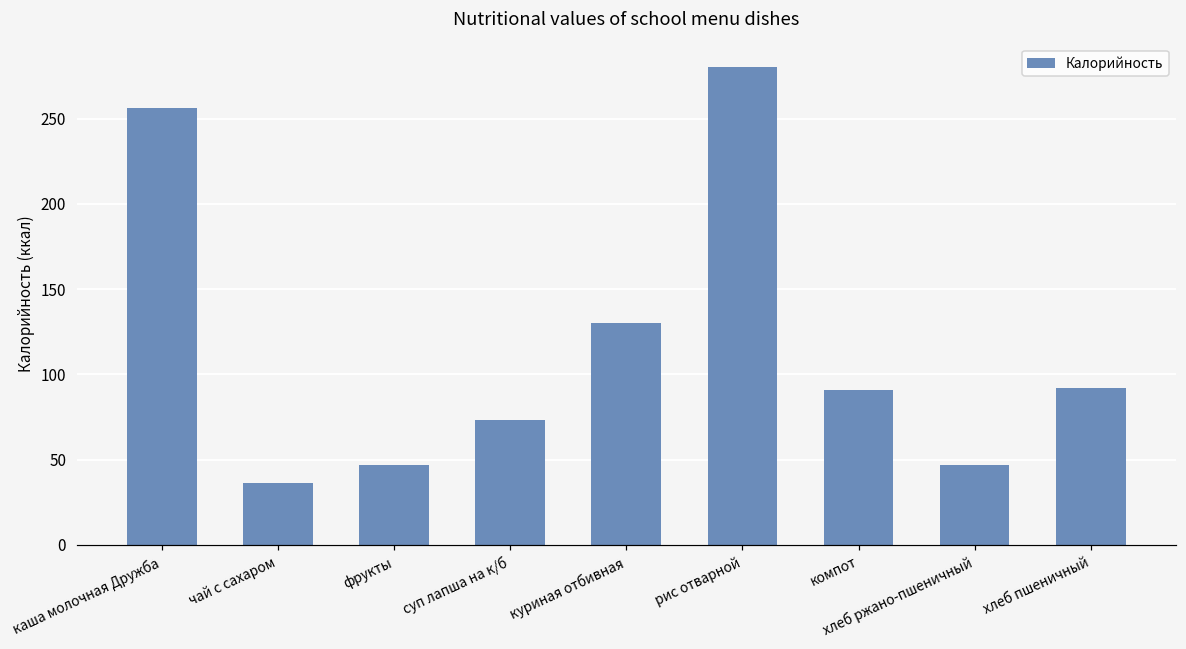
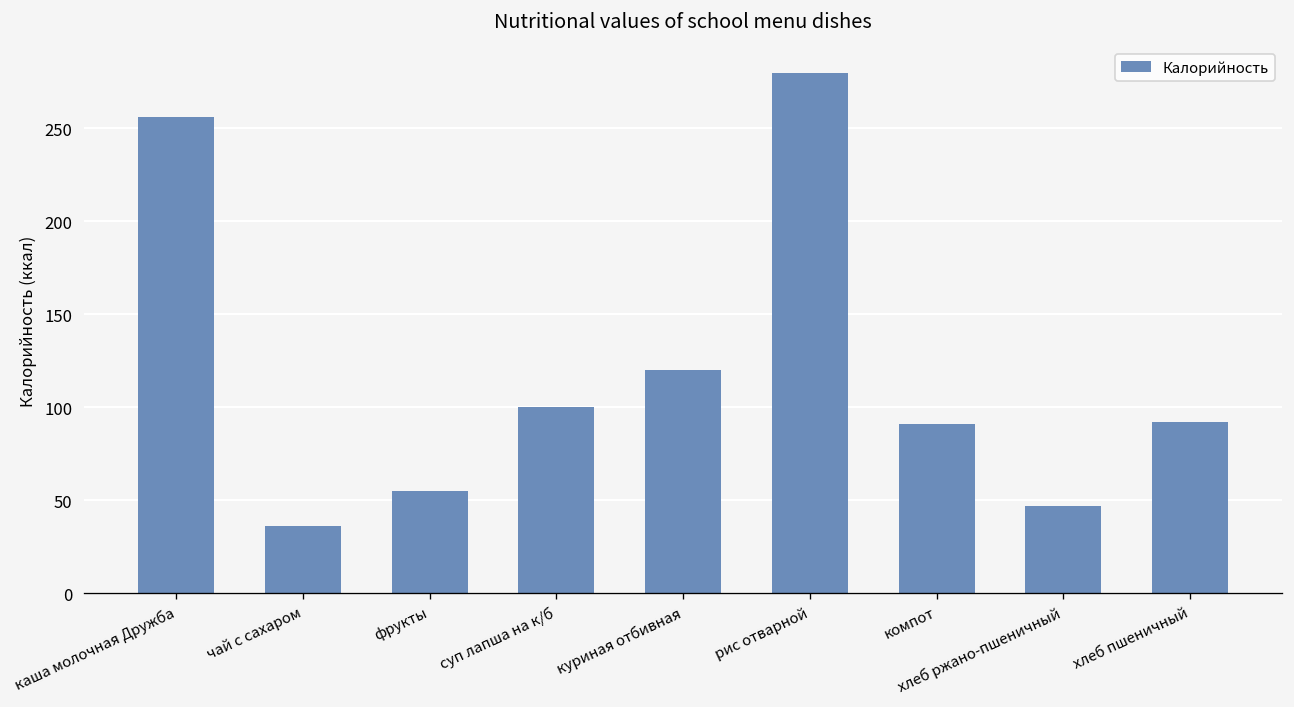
  {
    "каша молочная Дружба": 256,
    "чай с сахаром": 36,
-   "фрукты": 47,
-   "суп лапша на к/б": 73,
-   "куриная отбивная": 130,
+   "фрукты": 55,
+   "суп лапша на к/б": 100,
+   "куриная отбивная": 120,
    "рис отварной": 280,
    "компот": 91,
    "хлеб ржано-пшеничный": 47,
    "хлеб пшеничный": 92
  }
